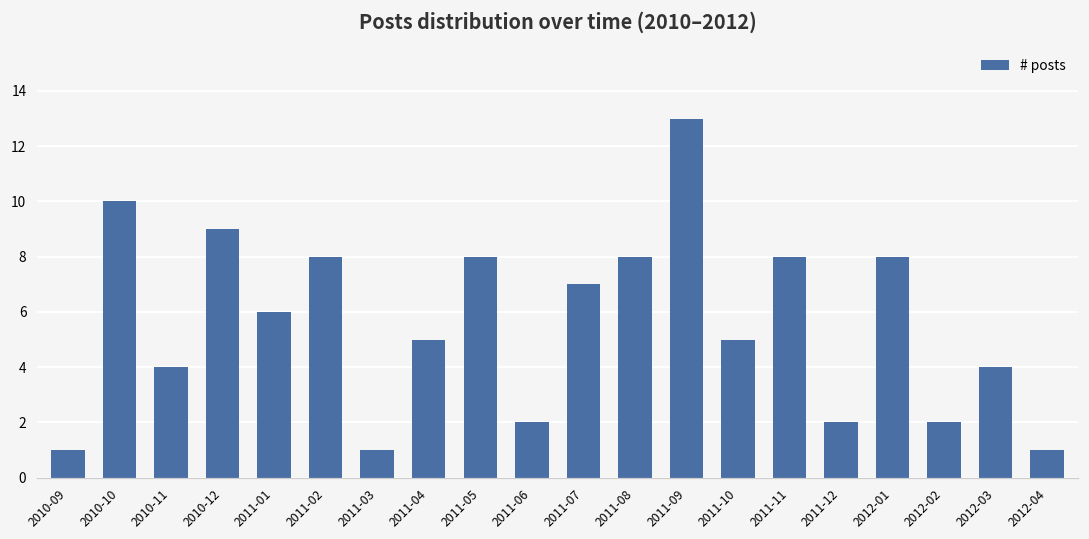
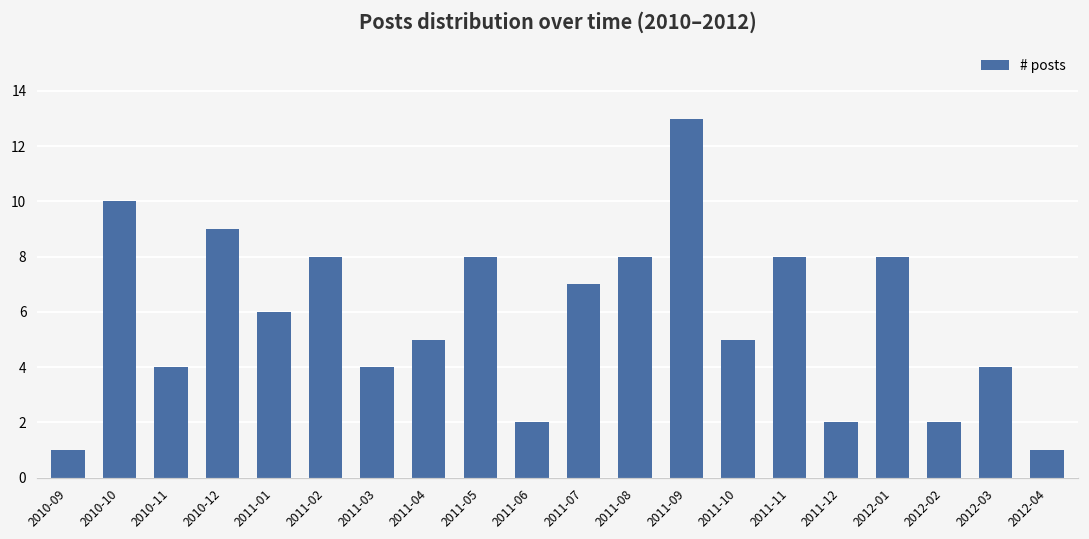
  {
    "2010-09": 1,
    "2010-10": 10,
    "2010-11": 4,
    "2010-12": 9,
    "2011-01": 6,
    "2011-02": 8,
-   "2011-03": 1,
+   "2011-03": 4,
    "2011-04": 5,
    "2011-05": 8,
    "2011-06": 2,
    "2011-07": 7,
    "2011-08": 8,
    "2011-09": 13,
    "2011-10": 5,
    "2011-11": 8,
    "2011-12": 2,
    "2012-01": 8,
    "2012-02": 2,
    "2012-03": 4,
    "2012-04": 1
  }
